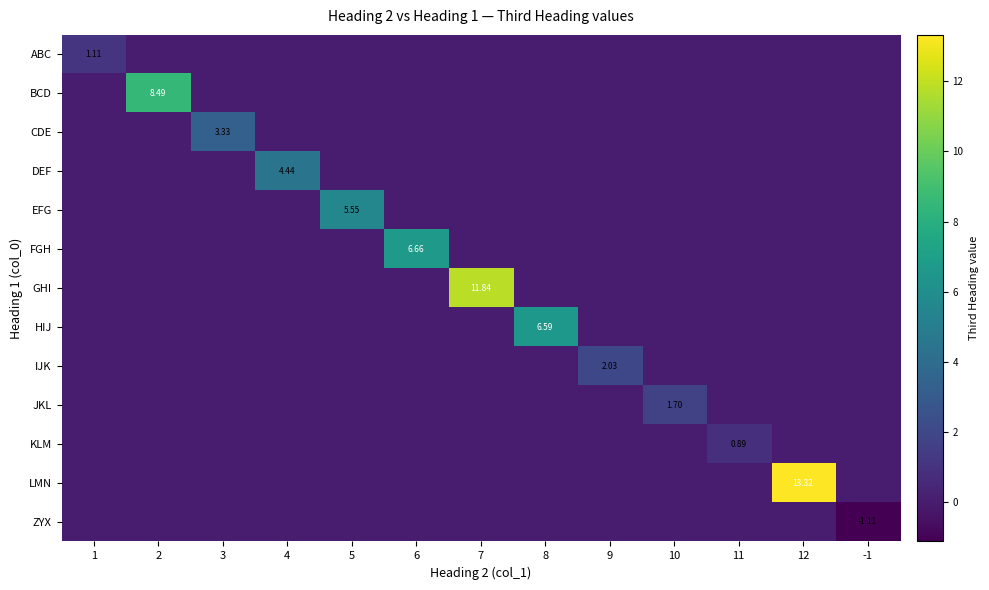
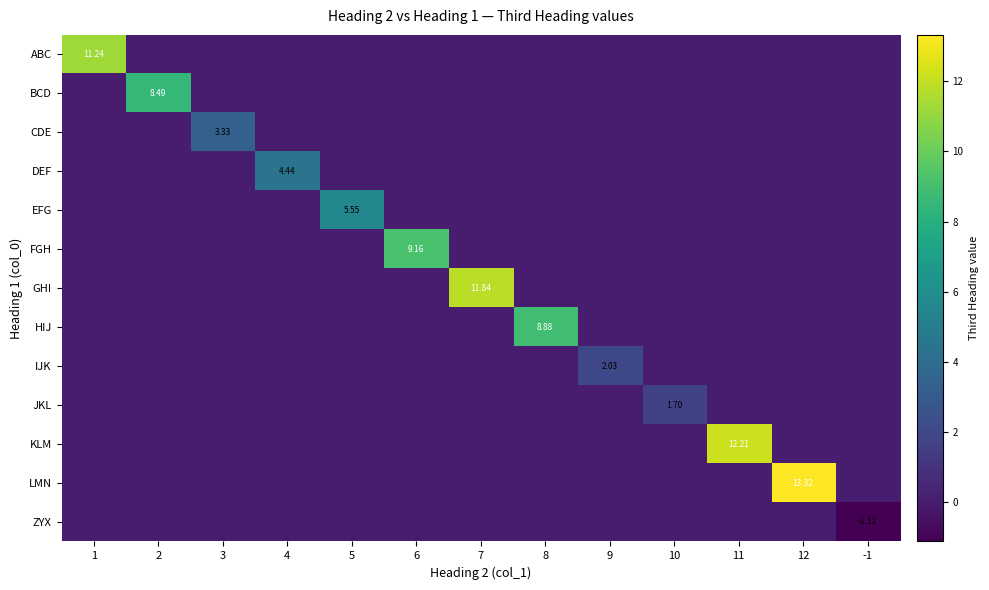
  {
    "ABC": {
-     "1": 1.11
+     "1": 11.24
    },
    "BCD": {
      "2": 8.49
    },
    "CDE": {
      "3": 3.33
    },
    "DEF": {
      "4": 4.44
    },
    "EFG": {
      "5": 5.55
    },
    "FGH": {
-     "6": 6.66
+     "6": 9.16
    },
    "GHI": {
      "7": 11.84
    },
    "HIJ": {
-     "8": 6.59
+     "8": 8.88
    },
    "IJK": {
      "9": 2.03
    },
    "JKL": {
      "10": 1.70
    },
    "KLM": {
-     "11": 0.89
+     "11": 12.21
    },
    "LMN": {
      "12": 13.32
    },
    "ZYX": {
      "-1": -1.11
    }
  }
